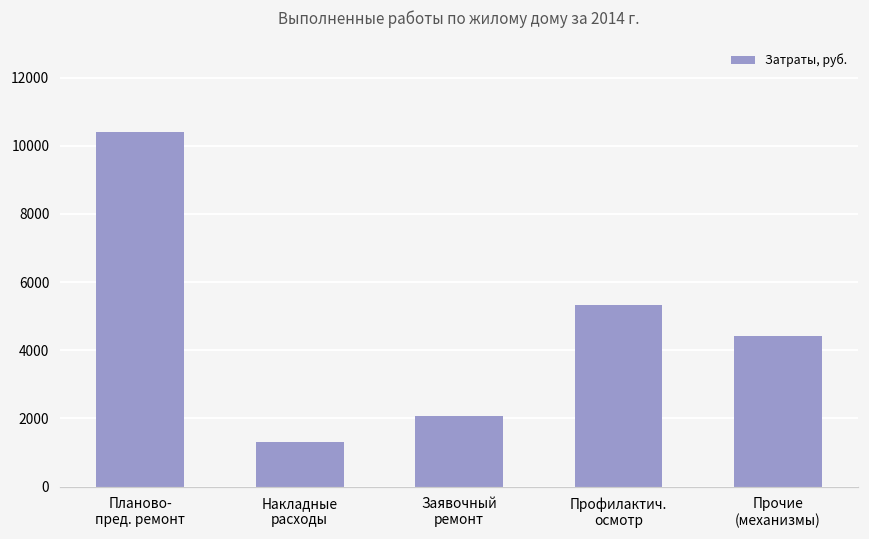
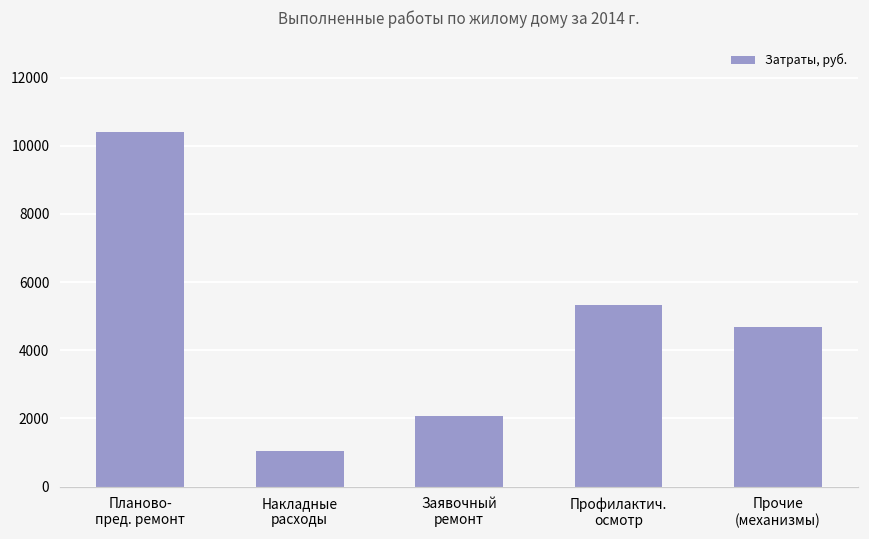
  {
    "Планово- пред. ремонт": 10400,
-   "Накладные расходы": 1300,
+   "Накладные расходы": 1000,
    "Заявочный ремонт": 2100,
    "Профилактич. осмотр": 5300,
-   "Прочие (механизмы)": 4400
+   "Прочие (механизмы)": 4700
  }
